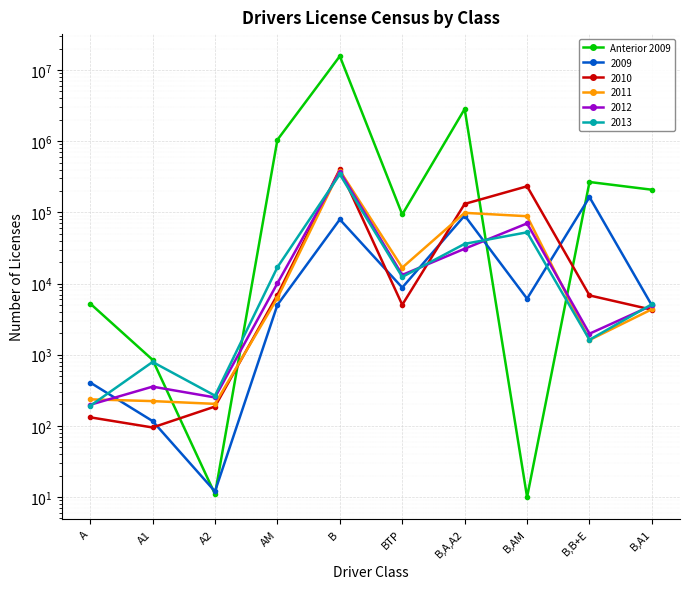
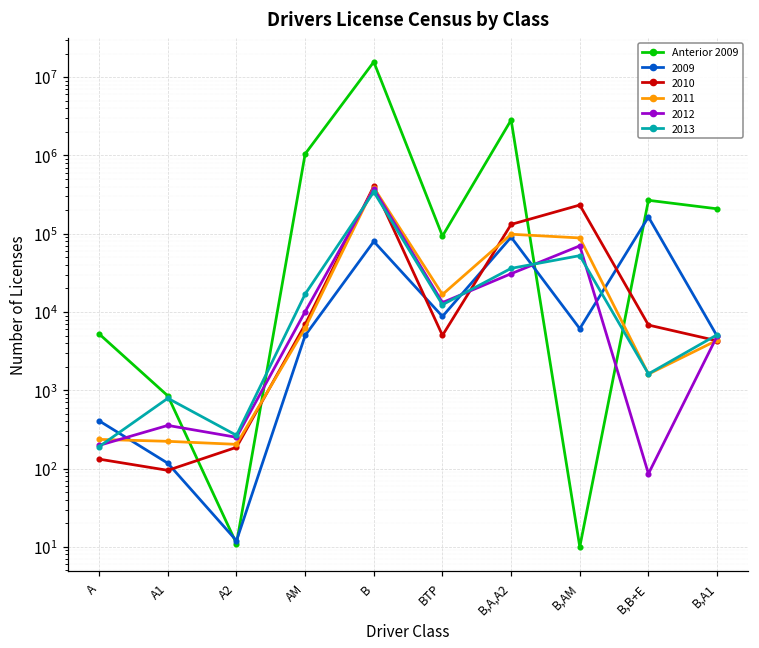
  {
    "Anterior 2009": {
      "A": 5000,
      "A2": 11,
      "AM": 1000000,
      "B": 16000000,
      "BTP": 90000,
      "B,A,A2": 2800000,
      "B,AM": 10,
      "B,B+E": 270000,
      "B,A1": 210000
    },
    "2009": {
      "A": 400,
      "A1": 120,
      "A2": 12,
      "AM": 5000,
      "B": 80000,
      "BTP": 9000,
      "B,A,A2": 90000,
      "B,AM": 6000,
      "B,B+E": 160000
    },
    "2010": {
      "A": 130,
      "A1": 100,
      "A2": 190,
      "AM": 7000,
      "BTP": 5000,
      "B,A,A2": 130000,
      "B,AM": 230000,
      "B,B+E": 7000
    },
    "2011": {
      "A": 240,
      "A1": 220,
      "A2": 200,
      "AM": 6000,
      "BTP": 17000,
      "B,A,A2": 100000,
      "B,AM": 90000
    },
    "2012": {
      "A1": 400,
      "AM": 10000,
      "B,A,A2": 31000,
      "B,AM": 70000,
-     "B,B+E": 2000
+     "B,B+E": 90
    },
    "2013": {
      "AM": 17000,
      "B": 300000,
      "B,A,A2": 40000,
      "B,AM": 50000
    }
  }
